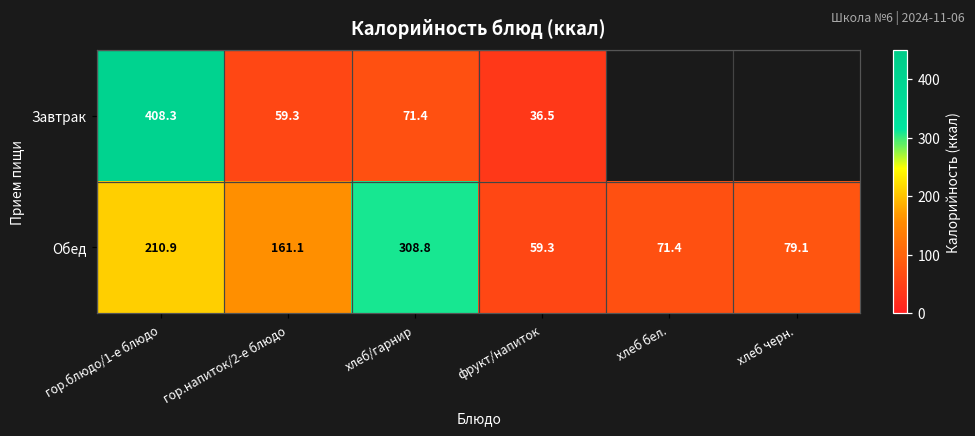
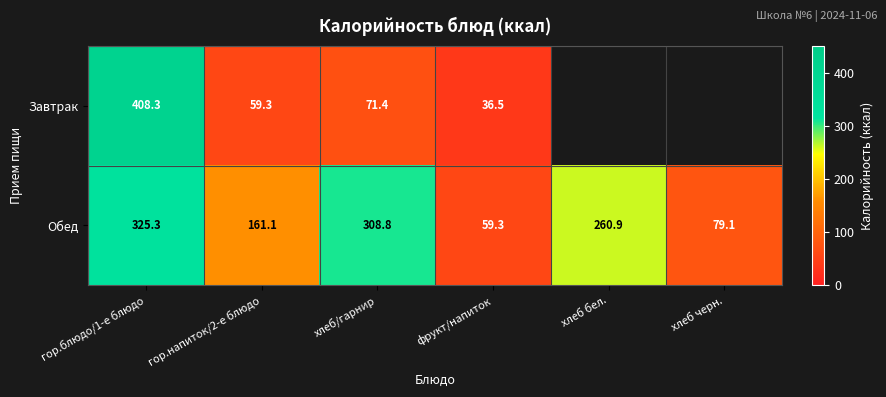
  {
    "Завтрак": {
      "гор.блюдо/1-е блюдо": 408.3,
      "гор.напиток/2-е блюдо": 59.3,
      "хлеб/гарнир": 71.4,
      "фрукт/напиток": 36.5
    },
    "Обед": {
-     "гор.блюдо/1-е блюдо": 210.9,
+     "гор.блюдо/1-е блюдо": 325.3,
      "гор.напиток/2-е блюдо": 161.1,
      "хлеб/гарнир": 308.8,
      "фрукт/напиток": 59.3,
-     "хлеб бел.": 71.4,
+     "хлеб бел.": 260.9,
      "хлеб черн.": 79.1
    }
  }
